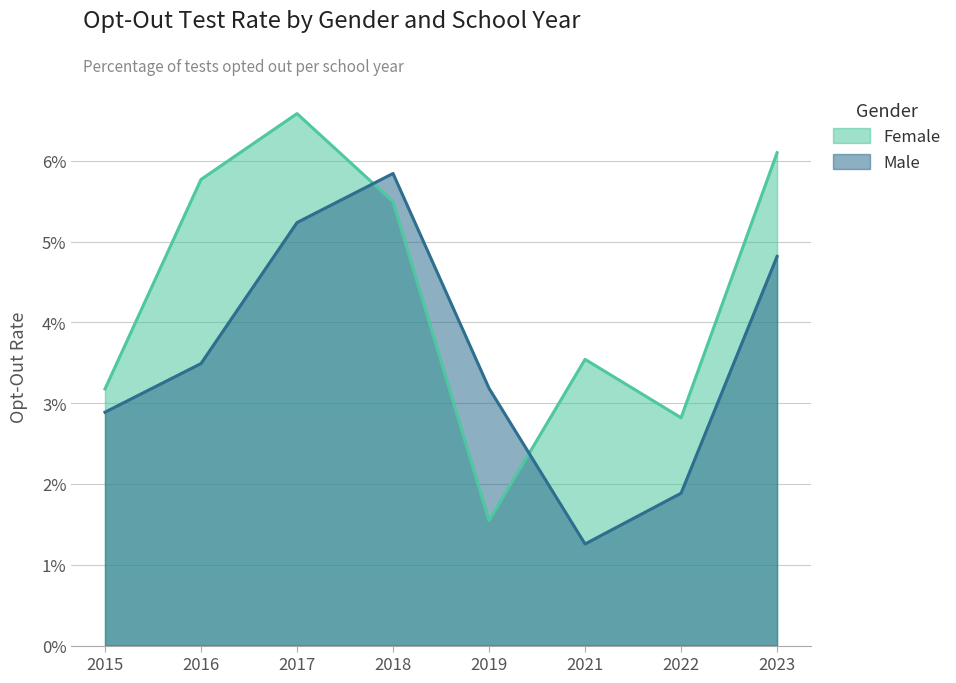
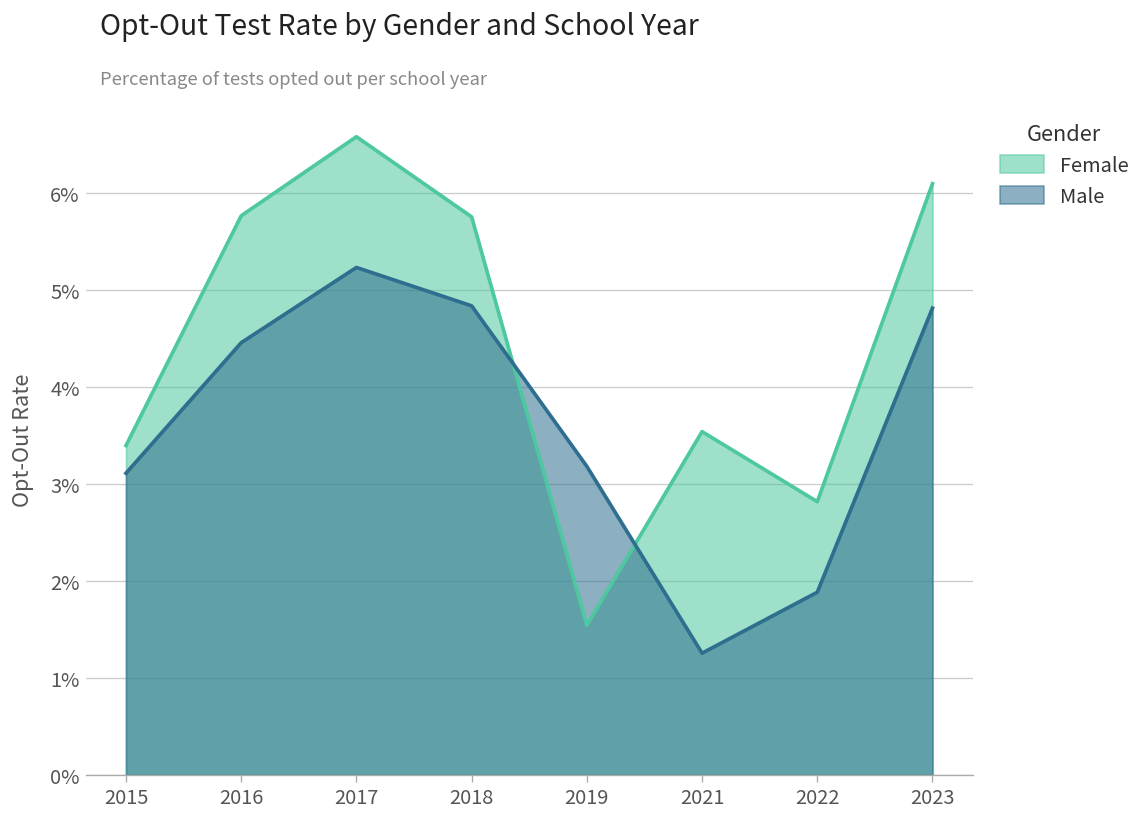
  {
    "Female": {
-     "2015": "3.2%",
+     "2015": "3.4%",
      "2016": "5.8%",
      "2017": "6.6%",
-     "2018": "5.5%",
+     "2018": "5.8%",
      "2019": "1.5%",
      "2021": "3.5%",
      "2022": "2.8%",
      "2023": "6.1%"
    },
    "Male": {
-     "2015": "2.9%",
-     "2016": "3.5%",
+     "2015": "3.1%",
+     "2016": "4.5%",
      "2017": "5.2%",
-     "2018": "5.8%",
+     "2018": "4.8%",
      "2019": "3.2%",
      "2021": "1.3%",
      "2022": "1.9%",
      "2023": "4.8%"
    }
  }
